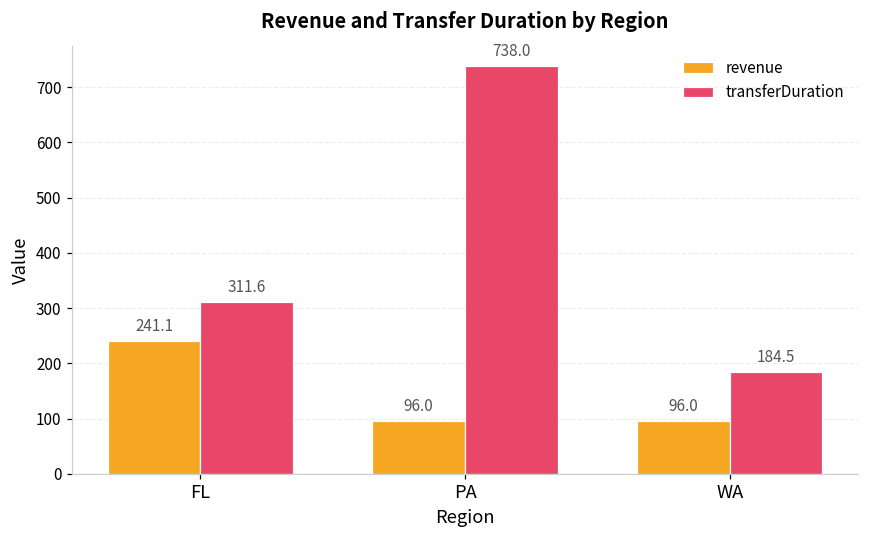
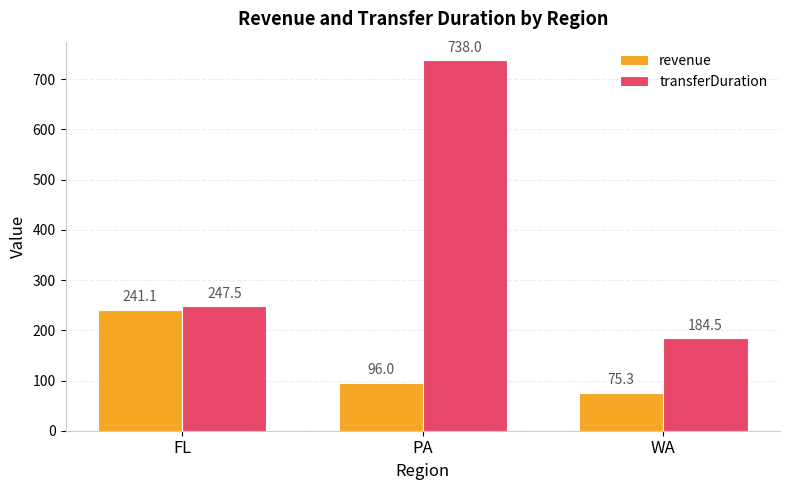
  {
    "revenue": {
      "FL": 241.1,
      "PA": 96.0,
-     "WA": 96.0
+     "WA": 75.3
    },
    "transferDuration": {
-     "FL": 311.6,
+     "FL": 247.5,
      "PA": 738.0,
      "WA": 184.5
    }
  }
